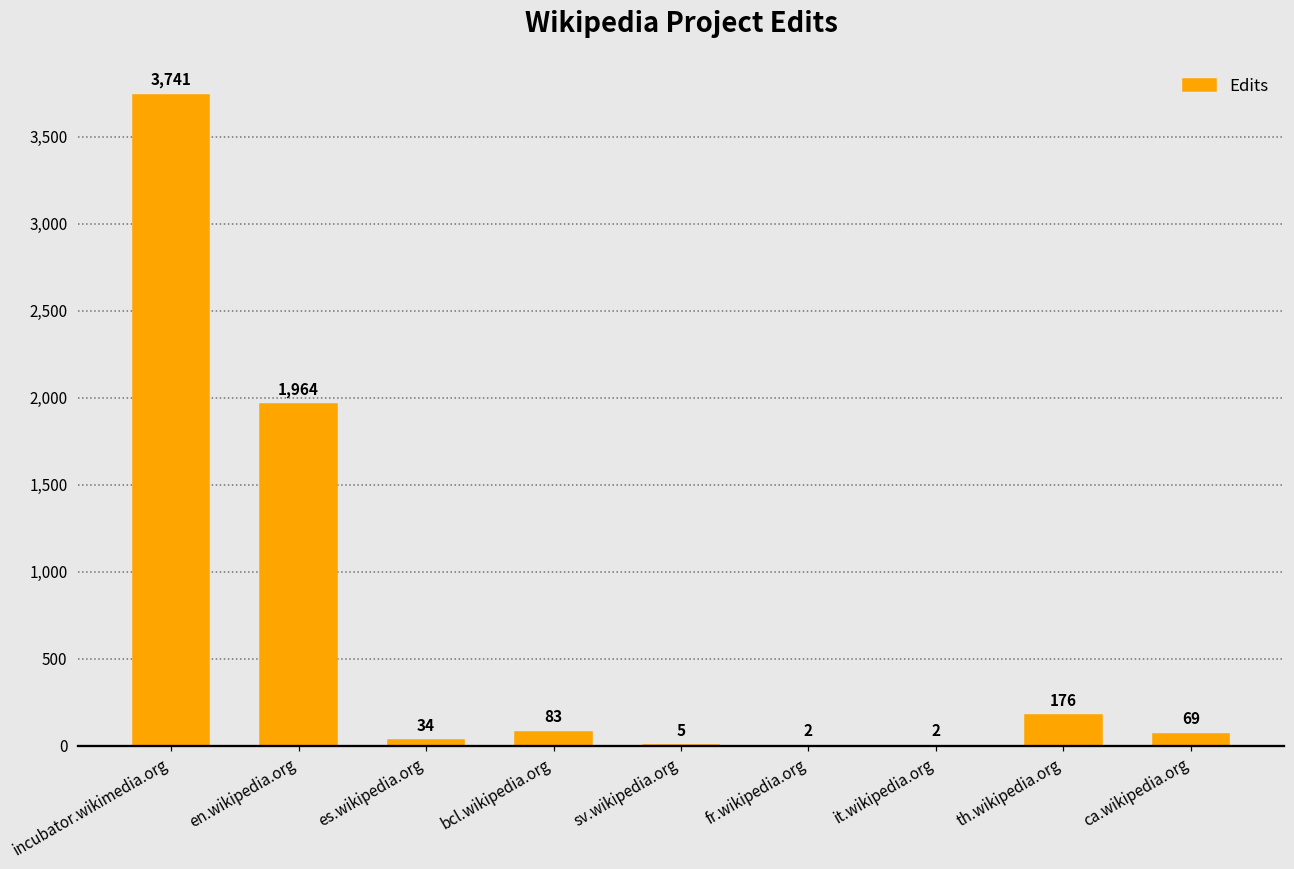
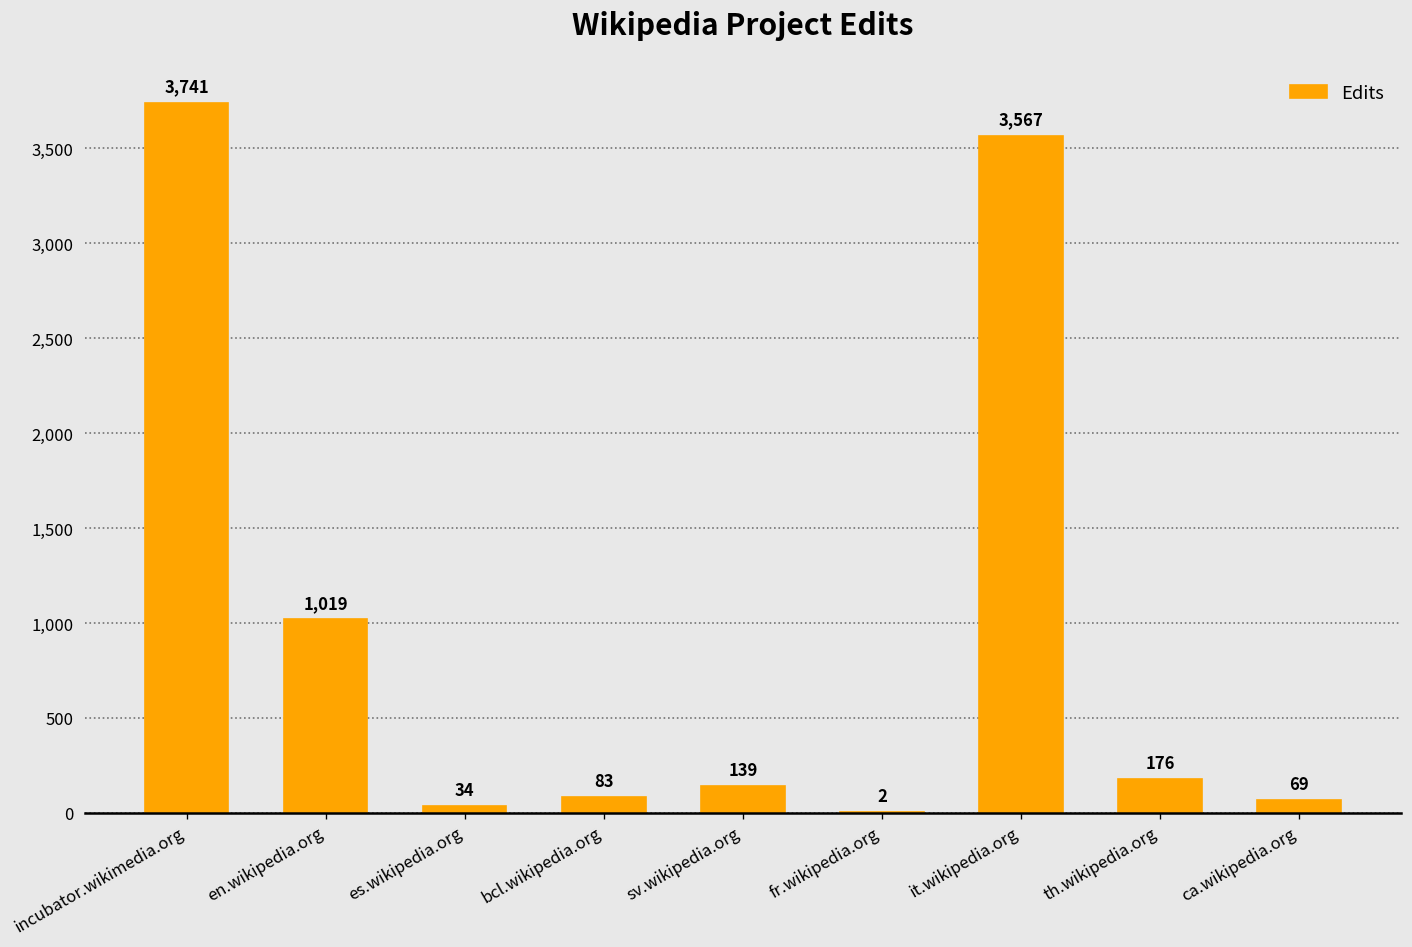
  {
    "incubator.wikimedia.org": "3,741",
-   "en.wikipedia.org": "1,964",
+   "en.wikipedia.org": "1,019",
    "es.wikipedia.org": "34",
    "bcl.wikipedia.org": "83",
-   "sv.wikipedia.org": "5",
+   "sv.wikipedia.org": "139",
    "fr.wikipedia.org": "2",
-   "it.wikipedia.org": "2",
+   "it.wikipedia.org": "3,567",
    "th.wikipedia.org": "176",
    "ca.wikipedia.org": "69"
  }
